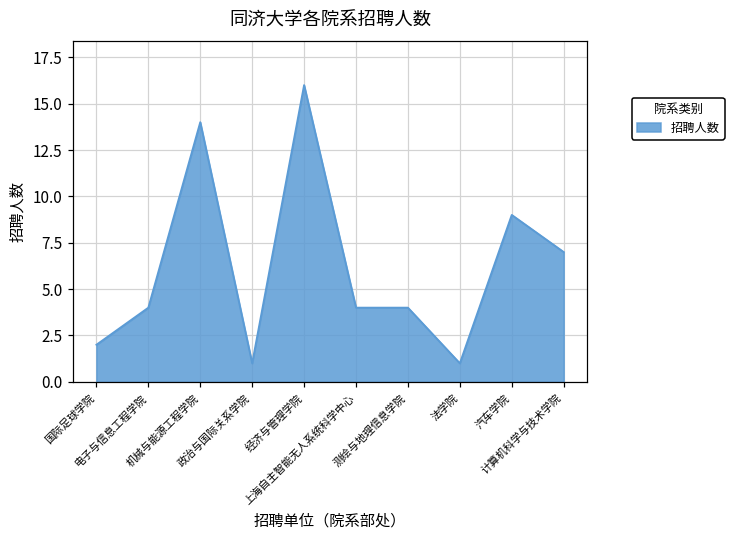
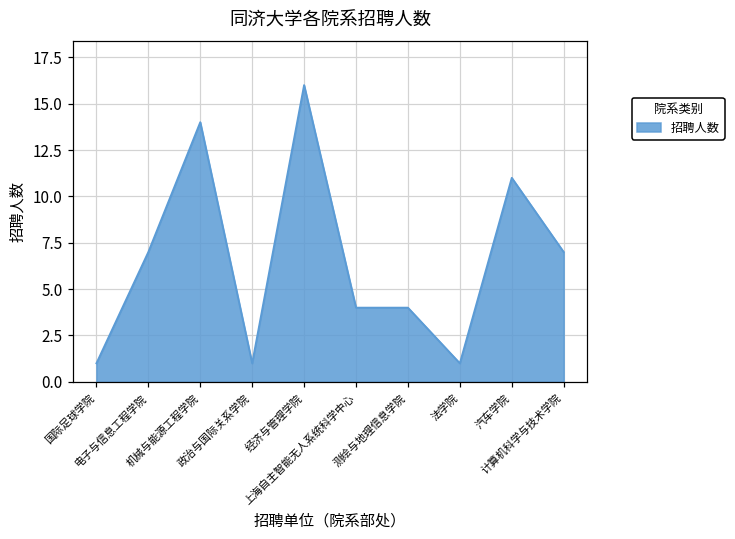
  {
-   "国际足球学院": 2,
-   "电子与信息工程学院": 4,
+   "国际足球学院": 1,
+   "电子与信息工程学院": 7,
    "机械与能源工程学院": 14,
    "政治与国际关系学院": 1,
    "经济与管理学院": 16,
    "上海自主智能无人系统科学中心": 4,
    "测绘与地理信息学院": 4,
    "法学院": 1,
-   "汽车学院": 9,
+   "汽车学院": 11,
    "计算机科学与技术学院": 7
  }
